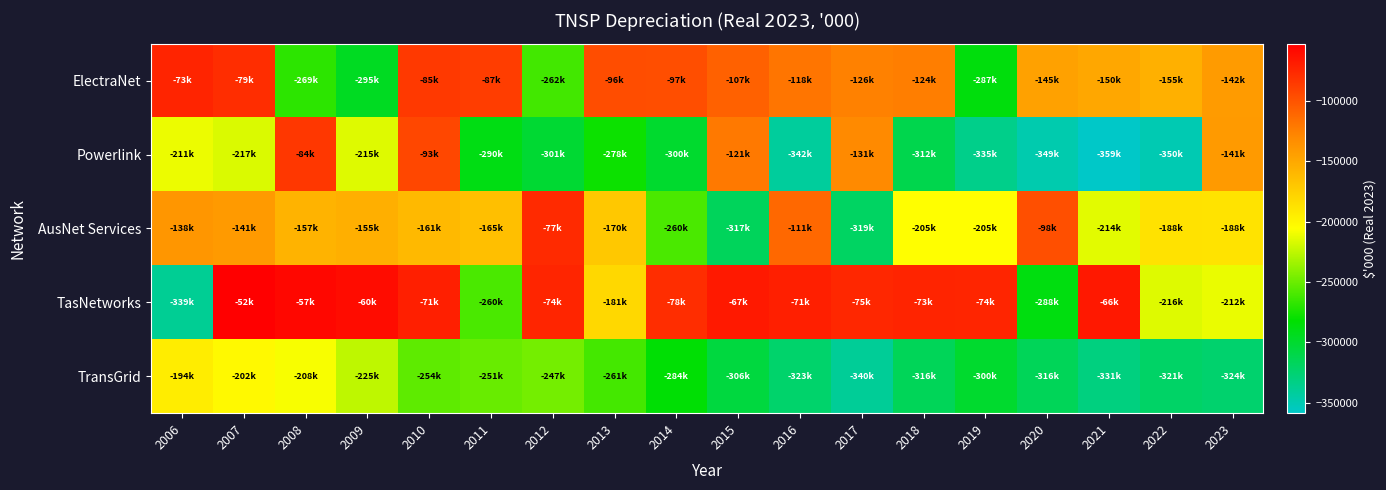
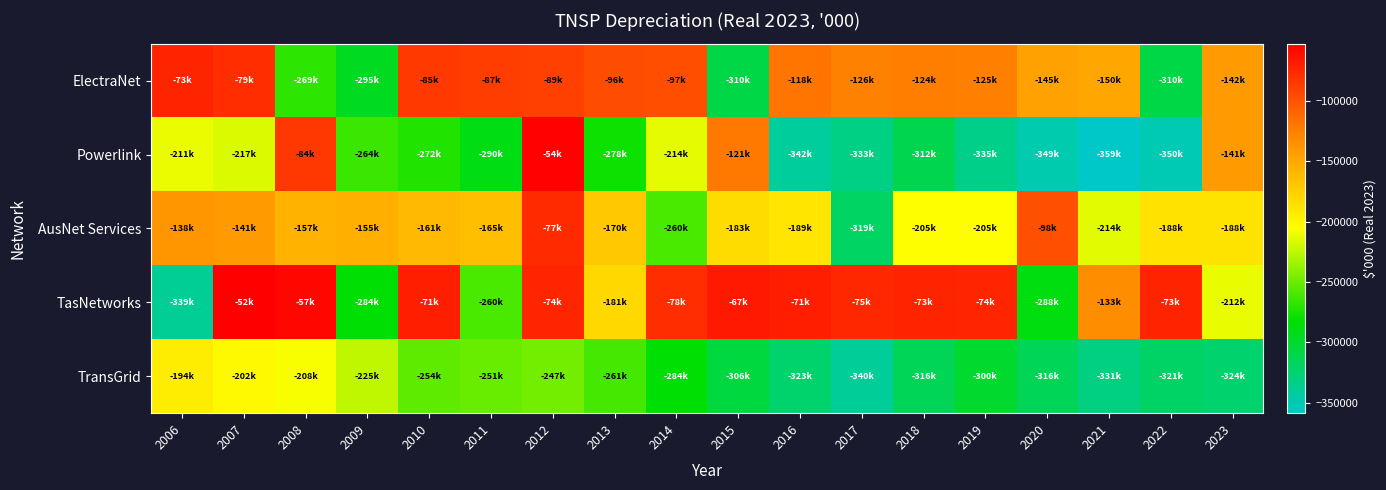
  {
    "ElectraNet": {
      "2006": "-73k",
      "2007": "-79k",
      "2008": "-269k",
      "2009": "-295k",
      "2010": "-85k",
      "2011": "-87k",
-     "2012": "-262k",
+     "2012": "-89k",
      "2013": "-96k",
      "2014": "-97k",
-     "2015": "-107k",
+     "2015": "-310k",
      "2016": "-118k",
      "2017": "-126k",
      "2018": "-124k",
-     "2019": "-287k",
+     "2019": "-125k",
      "2020": "-145k",
      "2021": "-150k",
-     "2022": "-155k",
+     "2022": "-310k",
      "2023": "-142k"
    },
    "Powerlink": {
      "2006": "-211k",
      "2007": "-217k",
      "2008": "-84k",
-     "2009": "-215k",
-     "2010": "-93k",
+     "2009": "-264k",
+     "2010": "-272k",
      "2011": "-290k",
-     "2012": "-301k",
+     "2012": "-54k",
      "2013": "-278k",
-     "2014": "-300k",
+     "2014": "-214k",
      "2015": "-121k",
      "2016": "-342k",
-     "2017": "-131k",
+     "2017": "-333k",
      "2018": "-312k",
      "2019": "-335k",
      "2020": "-349k",
      "2021": "-359k",
      "2022": "-350k",
      "2023": "-141k"
    },
    "AusNet Services": {
      "2006": "-138k",
      "2007": "-141k",
      "2008": "-157k",
      "2009": "-155k",
      "2010": "-161k",
      "2011": "-165k",
      "2012": "-77k",
      "2013": "-170k",
      "2014": "-260k",
-     "2015": "-317k",
-     "2016": "-111k",
+     "2015": "-183k",
+     "2016": "-189k",
      "2017": "-319k",
      "2018": "-205k",
      "2019": "-205k",
      "2020": "-98k",
      "2021": "-214k",
      "2022": "-188k",
      "2023": "-188k"
    },
    "TasNetworks": {
      "2006": "-339k",
      "2007": "-52k",
      "2008": "-57k",
-     "2009": "-60k",
+     "2009": "-284k",
      "2010": "-71k",
      "2011": "-260k",
      "2012": "-74k",
      "2013": "-181k",
      "2014": "-78k",
      "2015": "-67k",
      "2016": "-71k",
      "2017": "-75k",
      "2018": "-73k",
      "2019": "-74k",
      "2020": "-288k",
-     "2021": "-66k",
-     "2022": "-216k",
+     "2021": "-133k",
+     "2022": "-73k",
      "2023": "-212k"
    },
    "TransGrid": {
      "2006": "-194k",
      "2007": "-202k",
      "2008": "-208k",
      "2009": "-225k",
      "2010": "-254k",
      "2011": "-251k",
      "2012": "-247k",
      "2013": "-261k",
      "2014": "-284k",
      "2015": "-306k",
      "2016": "-323k",
      "2017": "-340k",
      "2018": "-316k",
      "2019": "-300k",
      "2020": "-316k",
      "2021": "-331k",
      "2022": "-321k",
      "2023": "-324k"
    }
  }
